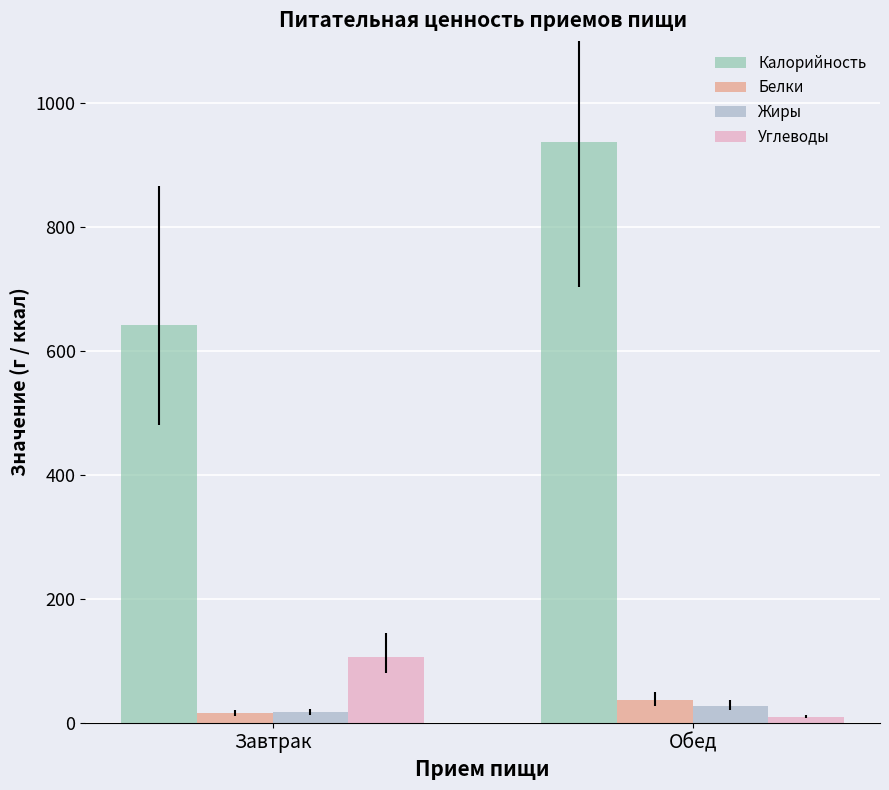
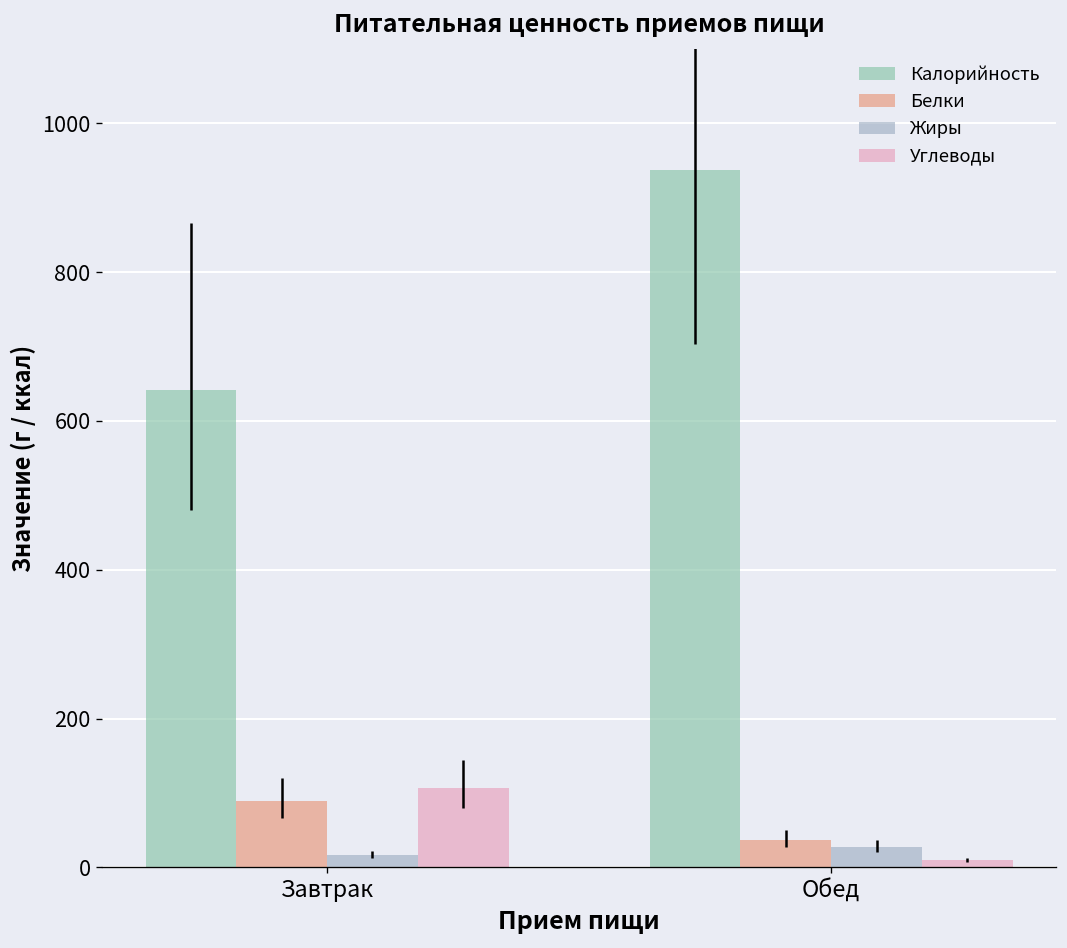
  {
    "Белки": {
-     "Завтрак": 20,
+     "Завтрак": 90,
      "Обед": 40
    },
    "Углеводы": {
      "Завтрак": 110,
      "Обед": 10
    }
  }
